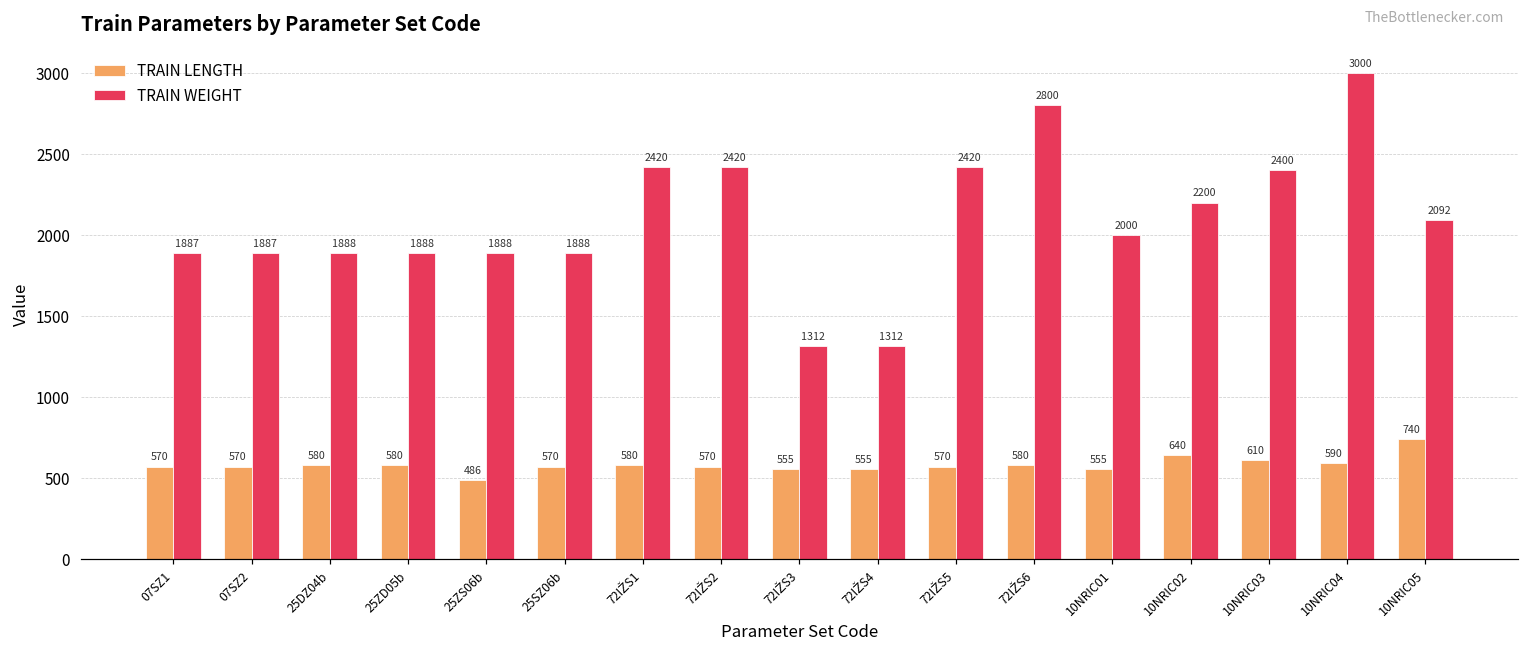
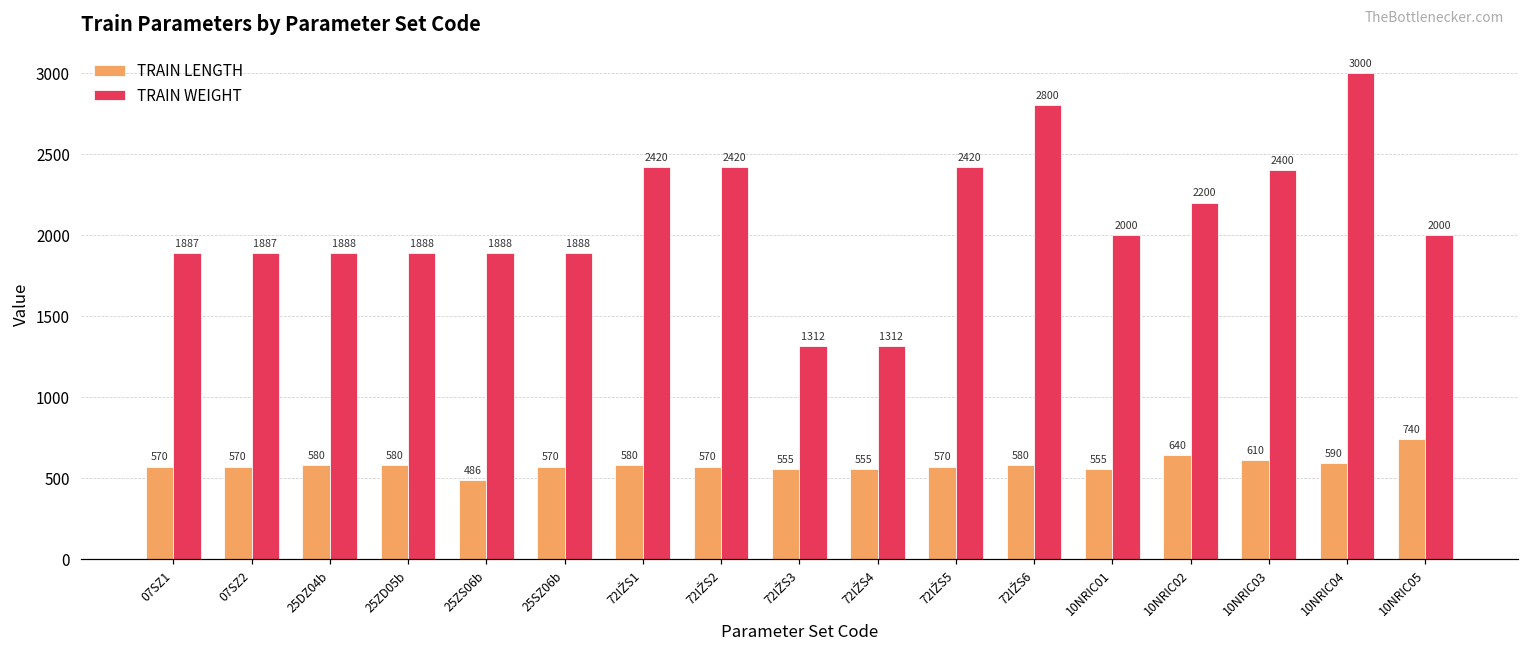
  {
    "TRAIN LENGTH": {
      "07SZ1": 570,
      "07SZ2": 570,
      "25DZ04b": 580,
      "25ZD05b": 580,
      "25ZS06b": 486,
      "25SZ06b": 570,
      "72IŽS1": 580,
      "72IŽS2": 570,
      "72IŽS3": 555,
      "72IŽS4": 555,
      "72IŽS5": 570,
      "72IŽS6": 580,
      "10NRIC01": 555,
      "10NRIC02": 640,
      "10NRIC03": 610,
      "10NRIC04": 590,
      "10NRIC05": 740
    },
    "TRAIN WEIGHT": {
      "07SZ1": 1887,
      "07SZ2": 1887,
      "25DZ04b": 1888,
      "25ZD05b": 1888,
      "25ZS06b": 1888,
      "25SZ06b": 1888,
      "72IŽS1": 2420,
      "72IŽS2": 2420,
      "72IŽS3": 1312,
      "72IŽS4": 1312,
      "72IŽS5": 2420,
      "72IŽS6": 2800,
      "10NRIC01": 2000,
      "10NRIC02": 2200,
      "10NRIC03": 2400,
      "10NRIC04": 3000,
-     "10NRIC05": 2092
+     "10NRIC05": 2000
    }
  }
